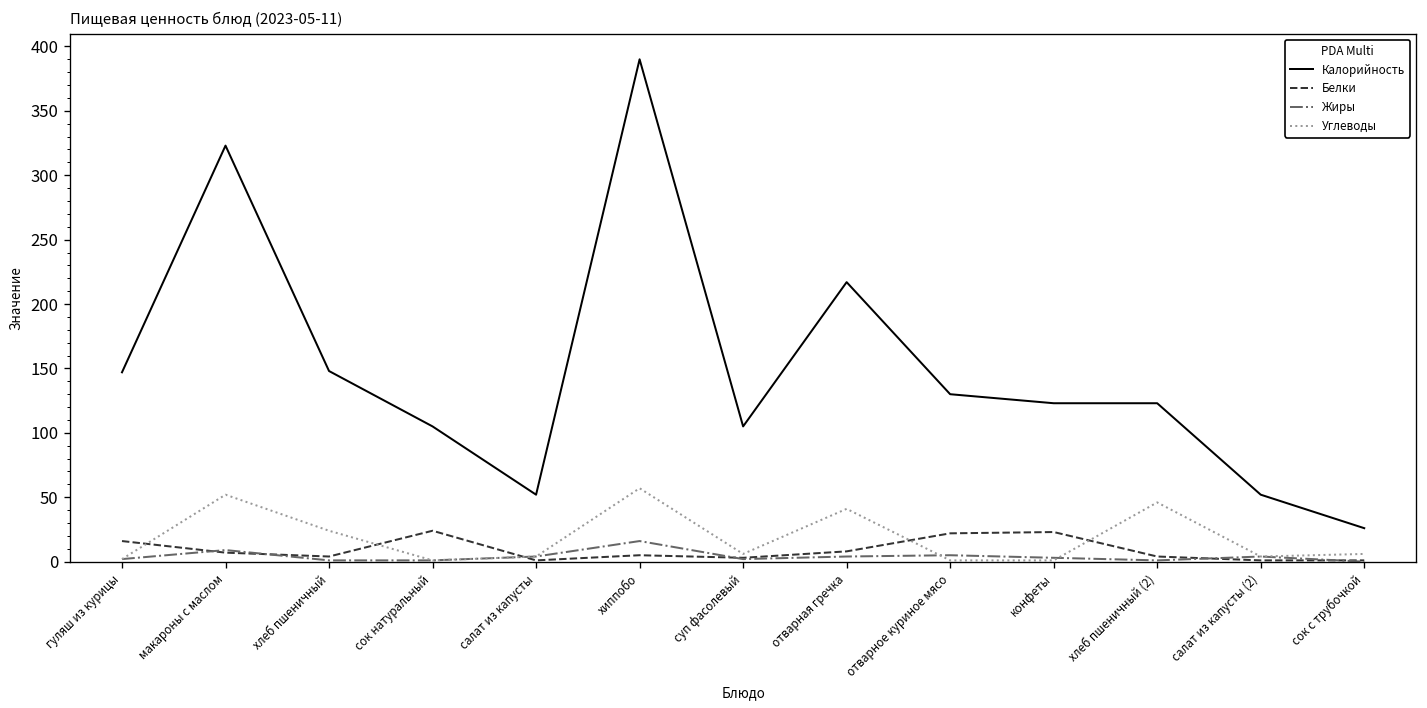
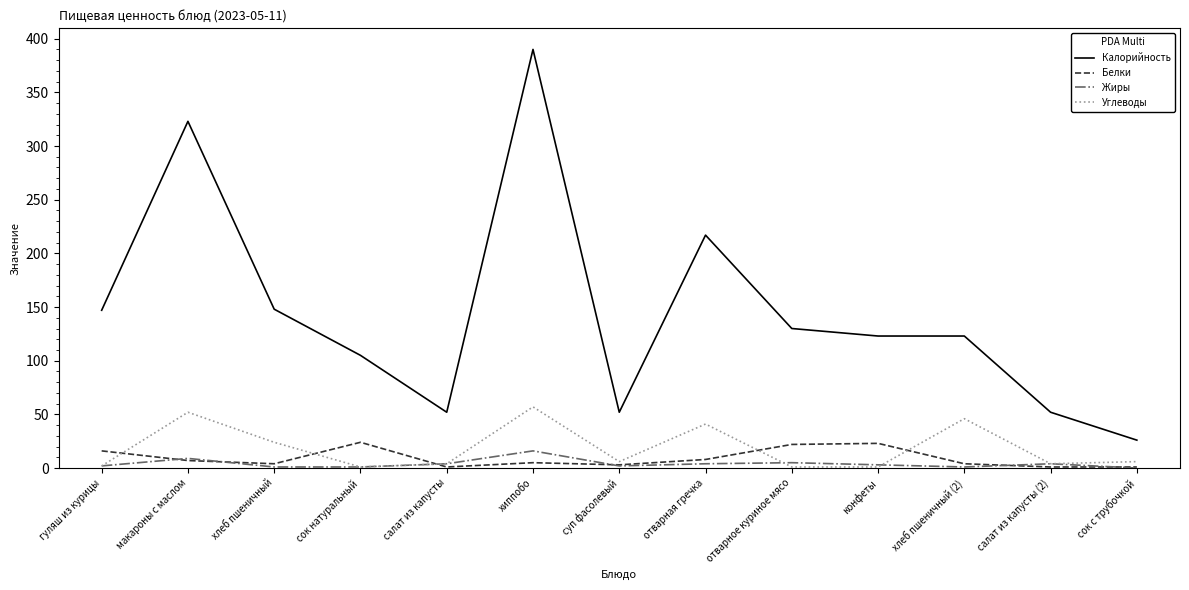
  {
    "Калорийность": {
      "гуляш из курицы": 147,
      "макароны с маслом": 323,
      "хлеб пшеничный": 148,
      "сок натуральный": 105,
      "салат из капусты": 52,
      "хиппобо": 390,
-     "суп фасолевый": 105,
+     "суп фасолевый": 52,
      "отварная гречка": 217,
      "отварное куриное мясо": 130,
      "конфеты": 123,
      "хлеб пшеничный (2)": 123,
      "салат из капусты (2)": 52,
      "сок с трубочкой": 26
    },
    "Белки": {
      "гуляш из курицы": 16,
      "хлеб пшеничный": 4,
      "сок натуральный": 24,
      "салат из капусты": 1,
      "хиппобо": 5,
      "отварная гречка": 8,
      "отварное куриное мясо": 22,
      "конфеты": 23,
      "хлеб пшеничный (2)": 4,
      "салат из капусты (2)": 1
    },
    "Жиры": {
      "хлеб пшеничный": 1,
      "хиппобо": 16,
      "отварная гречка": 4,
      "отварное куриное мясо": 5,
      "хлеб пшеничный (2)": 1
    },
    "Углеводы": {
      "макароны с маслом": 52,
      "хлеб пшеничный": 24,
      "хиппобо": 57,
      "суп фасолевый": 6,
      "отварная гречка": 41,
      "отварное куриное мясо": 1,
      "хлеб пшеничный (2)": 46,
      "сок с трубочкой": 6
    }
  }
